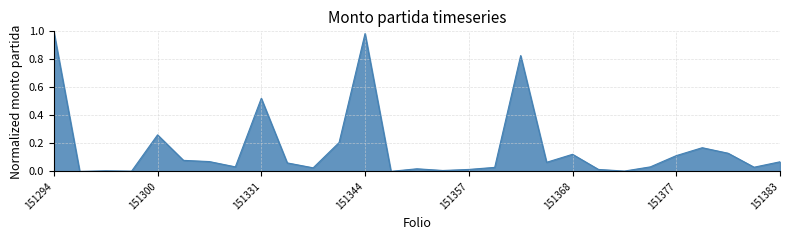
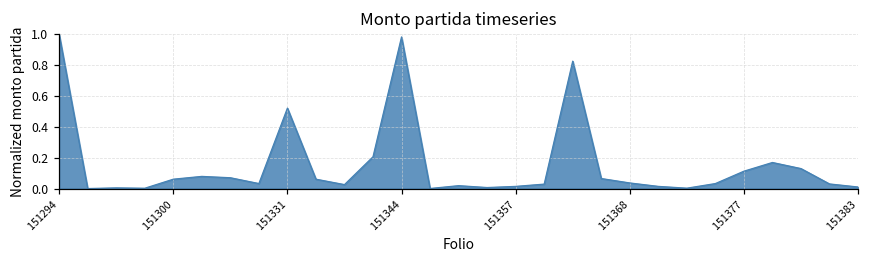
  {
    "151294": 1.00,
-   "151300": 0.26,
+   "151300": 0.06,
    "151331": 0.52,
    "151344": 0.98,
    "151357": 0.01,
-   "151368": 0.12,
+   "151368": 0.04,
    "151377": 0.11,
-   "151383": 0.07
+   "151383": 0.01
  }
